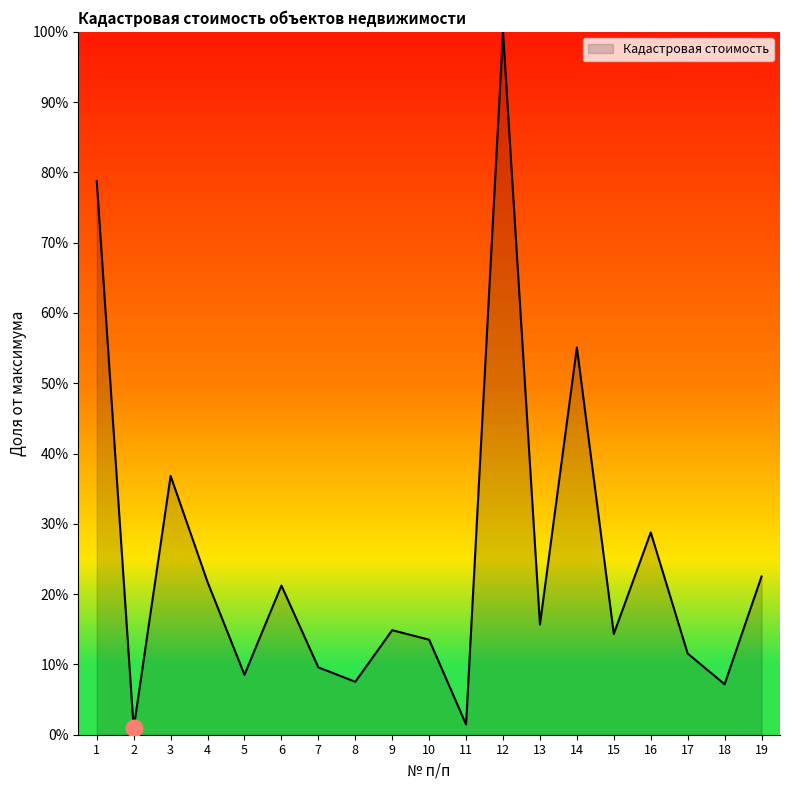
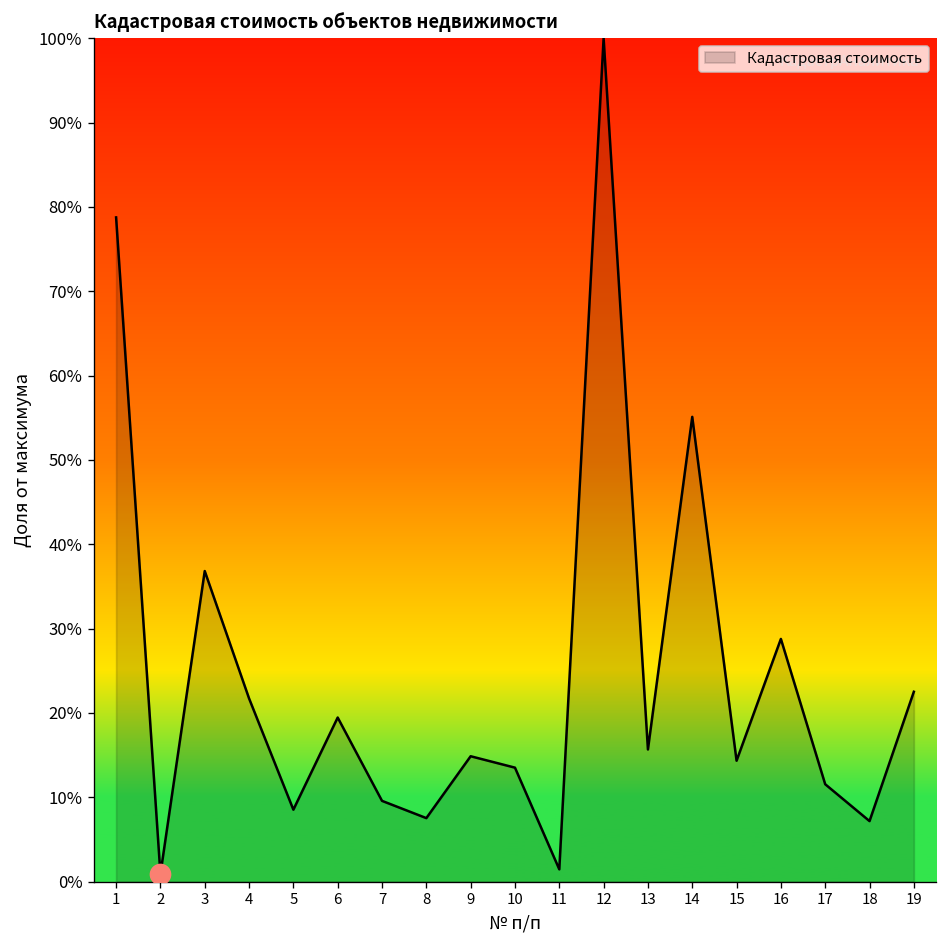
  {
    "Кадастровая стоимость": {
      "1": "79%",
      "3": "37%",
      "4": "22%",
      "5": "9%",
-     "6": "21%",
+     "6": "19%",
      "7": "10%",
      "8": "8%",
      "9": "15%",
      "10": "14%",
      "11": "1%",
      "12": "100%",
      "13": "16%",
      "14": "55%",
      "15": "14%",
      "16": "29%",
      "17": "12%",
      "18": "7%",
      "19": "23%"
    }
  }
